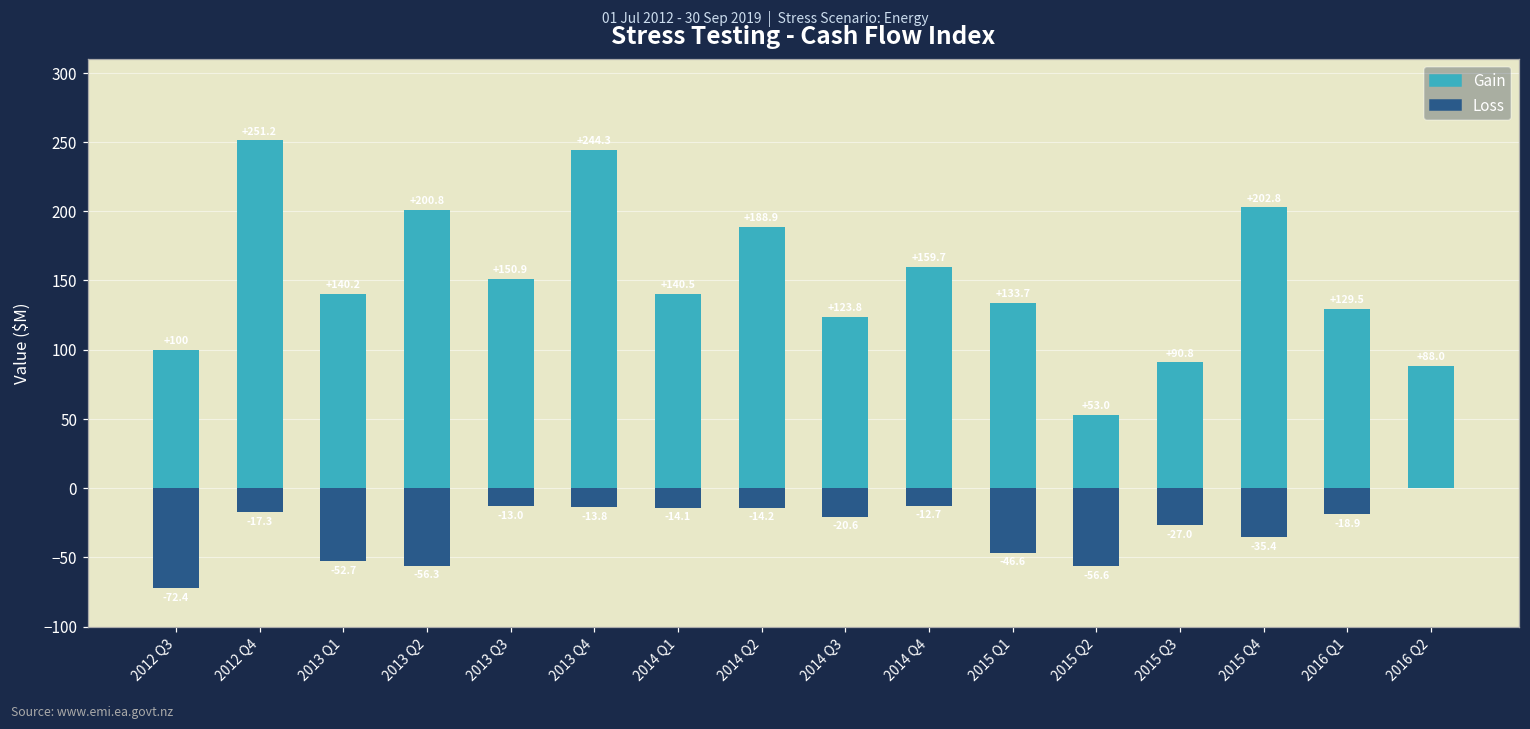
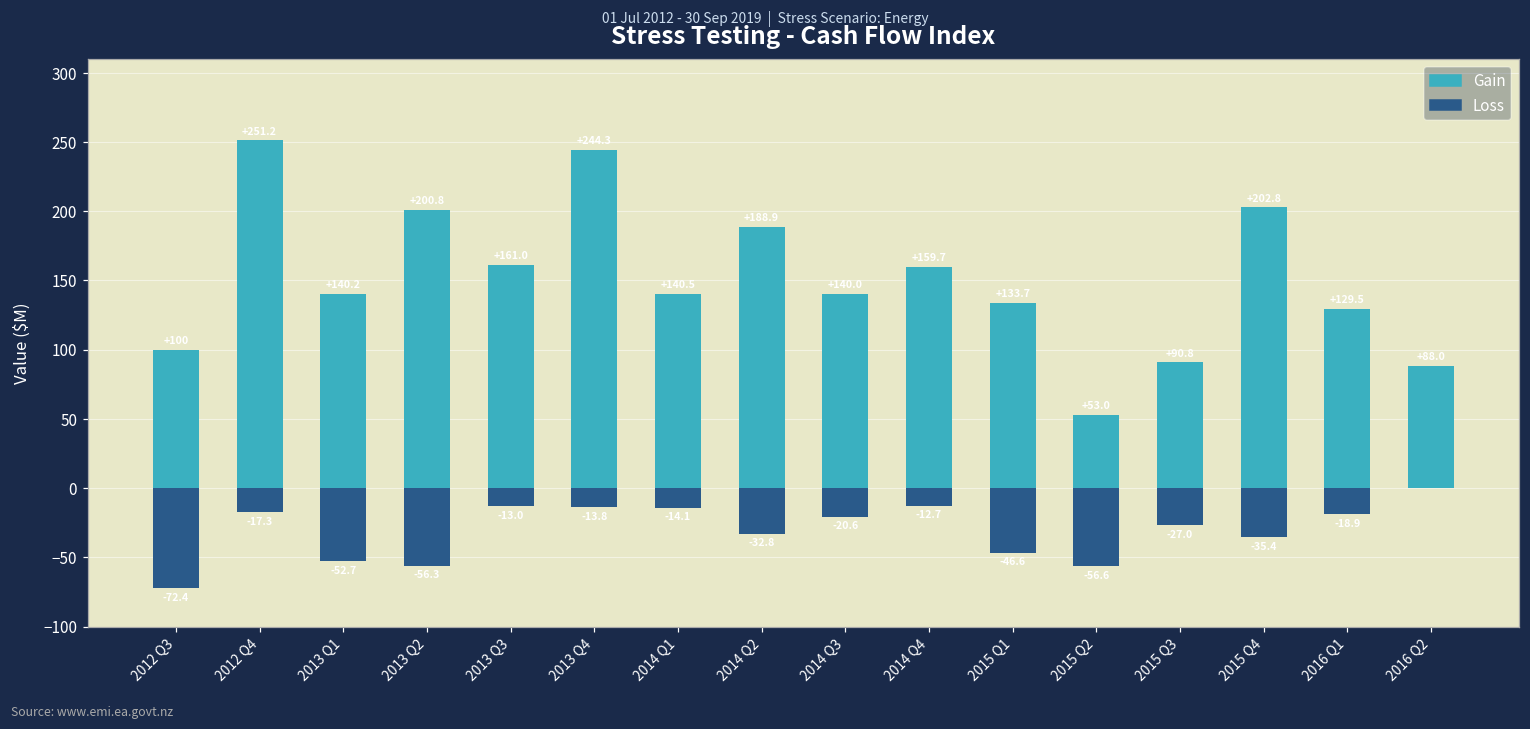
  {
    "Gain": {
      "2012 Q3": "+100",
      "2012 Q4": "+251.2",
      "2013 Q1": "+140.2",
      "2013 Q2": "+200.8",
-     "2013 Q3": "+150.9",
+     "2013 Q3": "+161.0",
      "2013 Q4": "+244.3",
      "2014 Q1": "+140.5",
      "2014 Q2": "+188.9",
-     "2014 Q3": "+123.8",
+     "2014 Q3": "+140.0",
      "2014 Q4": "+159.7",
      "2015 Q1": "+133.7",
      "2015 Q2": "+53.0",
      "2015 Q3": "+90.8",
      "2015 Q4": "+202.8",
      "2016 Q1": "+129.5",
      "2016 Q2": "+88.0"
    },
    "Loss": {
      "2012 Q3": "-72.4",
      "2012 Q4": "-17.3",
      "2013 Q1": "-52.7",
      "2013 Q2": "-56.3",
      "2013 Q3": "-13.0",
      "2013 Q4": "-13.8",
      "2014 Q1": "-14.1",
-     "2014 Q2": "-14.2",
+     "2014 Q2": "-32.8",
      "2014 Q3": "-20.6",
      "2014 Q4": "-12.7",
      "2015 Q1": "-46.6",
      "2015 Q2": "-56.6",
      "2015 Q3": "-27.0",
      "2015 Q4": "-35.4",
      "2016 Q1": "-18.9"
    }
  }
